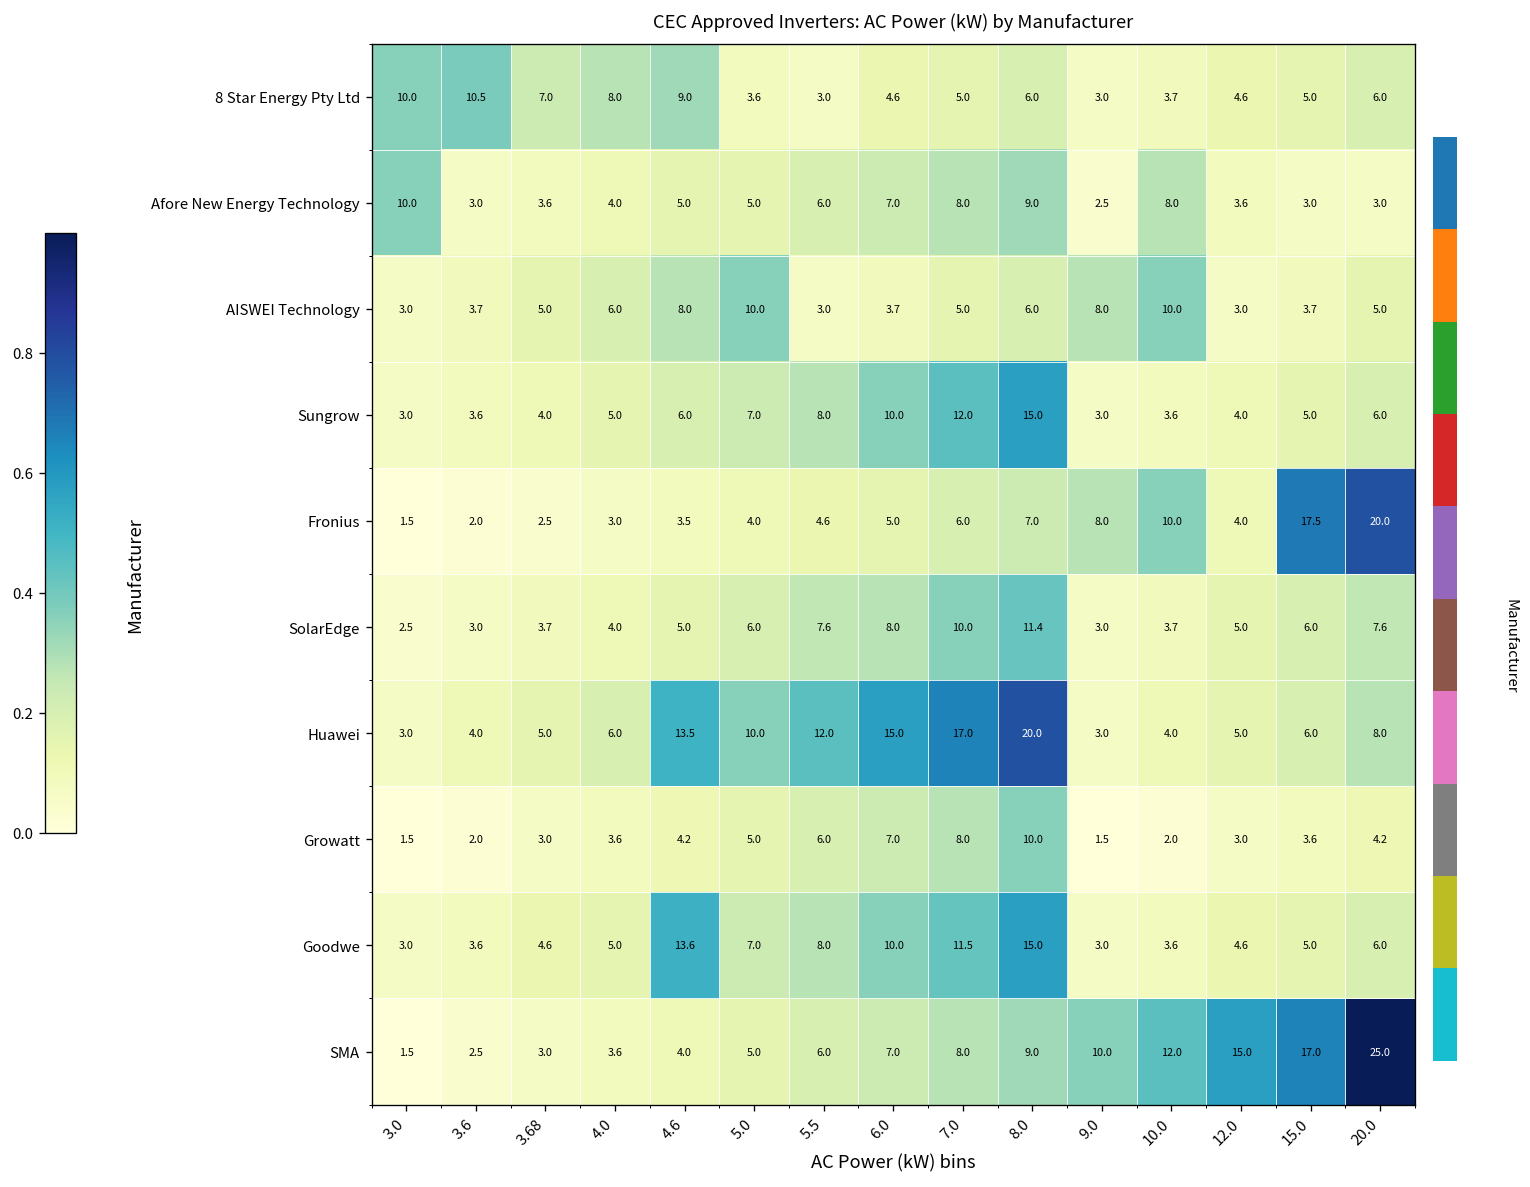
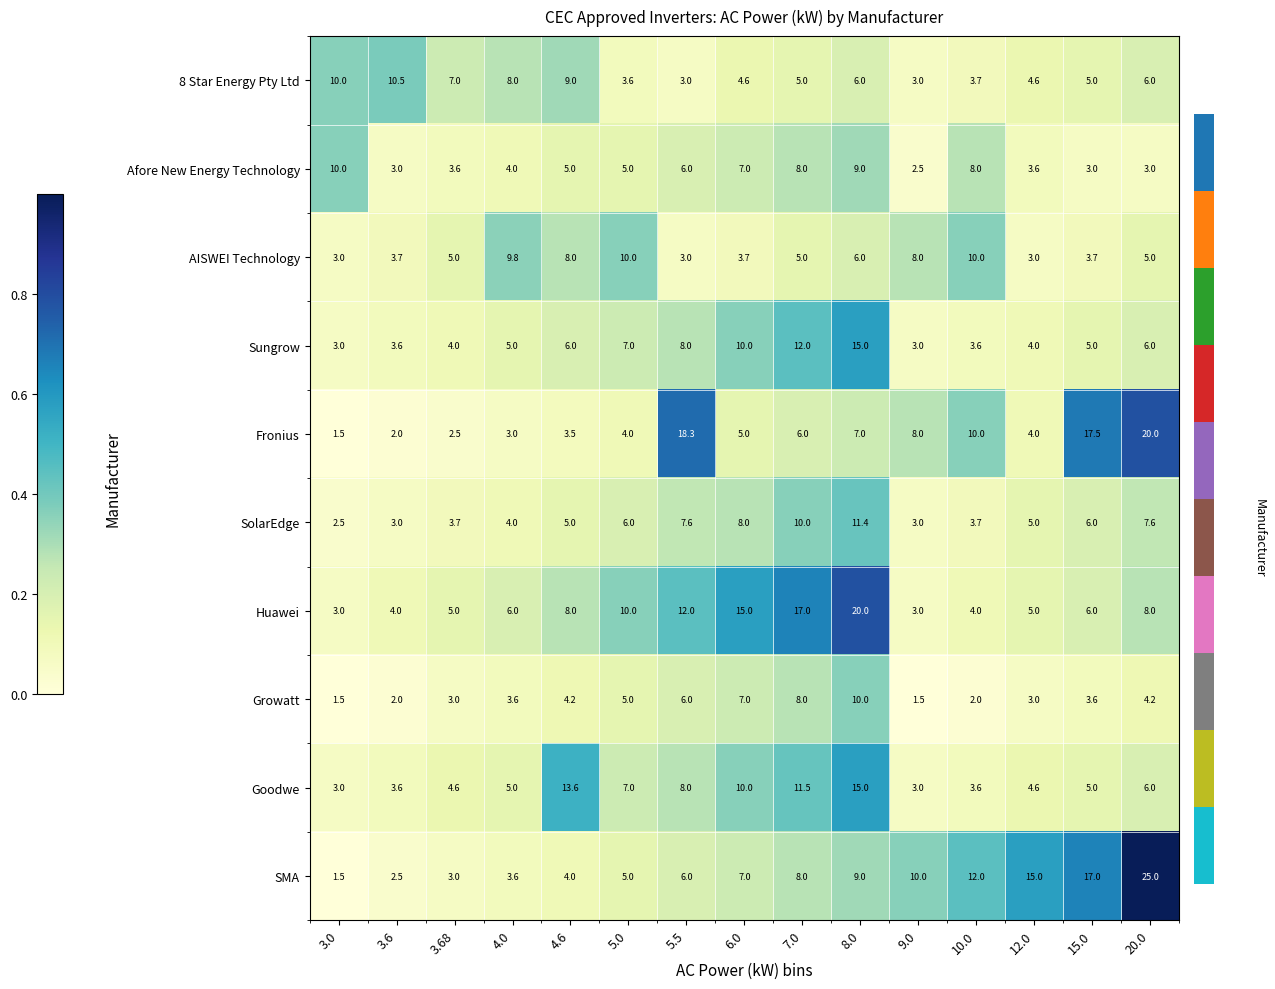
  {
    "CEC Approved Inverters: AC Power (kW) by Manufacturer": {
      "8 Star Energy Pty Ltd": {
        "3.0": 10.0,
        "3.6": 10.5,
        "3.68": 7.0,
        "4.0": 8.0,
        "4.6": 9.0,
        "5.0": 3.6,
        "5.5": 3.0,
        "6.0": 4.6,
        "7.0": 5.0,
        "8.0": 6.0,
        "9.0": 3.0,
        "10.0": 3.7,
        "12.0": 4.6,
        "15.0": 5.0,
        "20.0": 6.0
      },
      "Afore New Energy Technology": {
        "3.0": 10.0,
        "3.6": 3.0,
        "3.68": 3.6,
        "4.0": 4.0,
        "4.6": 5.0,
        "5.0": 5.0,
        "5.5": 6.0,
        "6.0": 7.0,
        "7.0": 8.0,
        "8.0": 9.0,
        "9.0": 2.5,
        "10.0": 8.0,
        "12.0": 3.6,
        "15.0": 3.0,
        "20.0": 3.0
      },
      "AISWEI Technology": {
        "3.0": 3.0,
        "3.6": 3.7,
        "3.68": 5.0,
-       "4.0": 6.0,
+       "4.0": 9.8,
        "4.6": 8.0,
        "5.0": 10.0,
        "5.5": 3.0,
        "6.0": 3.7,
        "7.0": 5.0,
        "8.0": 6.0,
        "9.0": 8.0,
        "10.0": 10.0,
        "12.0": 3.0,
        "15.0": 3.7,
        "20.0": 5.0
      },
      "Sungrow": {
        "3.0": 3.0,
        "3.6": 3.6,
        "3.68": 4.0,
        "4.0": 5.0,
        "4.6": 6.0,
        "5.0": 7.0,
        "5.5": 8.0,
        "6.0": 10.0,
        "7.0": 12.0,
        "8.0": 15.0,
        "9.0": 3.0,
        "10.0": 3.6,
        "12.0": 4.0,
        "15.0": 5.0,
        "20.0": 6.0
      },
      "Fronius": {
        "3.0": 1.5,
        "3.6": 2.0,
        "3.68": 2.5,
        "4.0": 3.0,
        "4.6": 3.5,
        "5.0": 4.0,
-       "5.5": 4.6,
+       "5.5": 18.3,
        "6.0": 5.0,
        "7.0": 6.0,
        "8.0": 7.0,
        "9.0": 8.0,
        "10.0": 10.0,
        "12.0": 4.0,
        "15.0": 17.5,
        "20.0": 20.0
      },
      "SolarEdge": {
        "3.0": 2.5,
        "3.6": 3.0,
        "3.68": 3.7,
        "4.0": 4.0,
        "4.6": 5.0,
        "5.0": 6.0,
        "5.5": 7.6,
        "6.0": 8.0,
        "7.0": 10.0,
        "8.0": 11.4,
        "9.0": 3.0,
        "10.0": 3.7,
        "12.0": 5.0,
        "15.0": 6.0,
        "20.0": 7.6
      },
      "Huawei": {
        "3.0": 3.0,
        "3.6": 4.0,
        "3.68": 5.0,
        "4.0": 6.0,
-       "4.6": 13.5,
+       "4.6": 8.0,
        "5.0": 10.0,
        "5.5": 12.0,
        "6.0": 15.0,
        "7.0": 17.0,
        "8.0": 20.0,
        "9.0": 3.0,
        "10.0": 4.0,
        "12.0": 5.0,
        "15.0": 6.0,
        "20.0": 8.0
      },
      "Growatt": {
        "3.0": 1.5,
        "3.6": 2.0,
        "3.68": 3.0,
        "4.0": 3.6,
        "4.6": 4.2,
        "5.0": 5.0,
        "5.5": 6.0,
        "6.0": 7.0,
        "7.0": 8.0,
        "8.0": 10.0,
        "9.0": 1.5,
        "10.0": 2.0,
        "12.0": 3.0,
        "15.0": 3.6,
        "20.0": 4.2
      },
      "Goodwe": {
        "3.0": 3.0,
        "3.6": 3.6,
        "3.68": 4.6,
        "4.0": 5.0,
        "4.6": 13.6,
        "5.0": 7.0,
        "5.5": 8.0,
        "6.0": 10.0,
        "7.0": 11.5,
        "8.0": 15.0,
        "9.0": 3.0,
        "10.0": 3.6,
        "12.0": 4.6,
        "15.0": 5.0,
        "20.0": 6.0
      },
      "SMA": {
        "3.0": 1.5,
        "3.6": 2.5,
        "3.68": 3.0,
        "4.0": 3.6,
        "4.6": 4.0,
        "5.0": 5.0,
        "5.5": 6.0,
        "6.0": 7.0,
        "7.0": 8.0,
        "8.0": 9.0,
        "9.0": 10.0,
        "10.0": 12.0,
        "12.0": 15.0,
        "15.0": 17.0,
        "20.0": 25.0
      }
    }
  }
